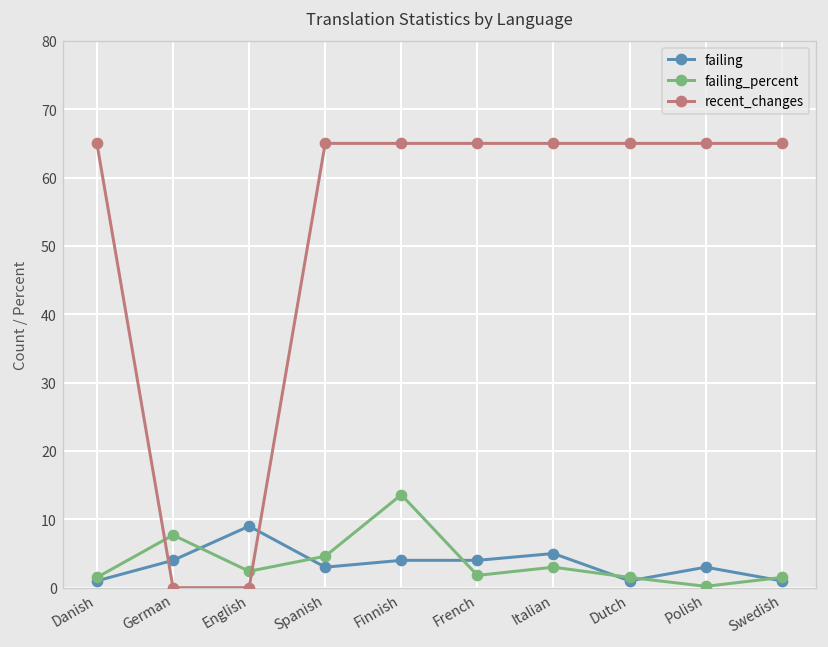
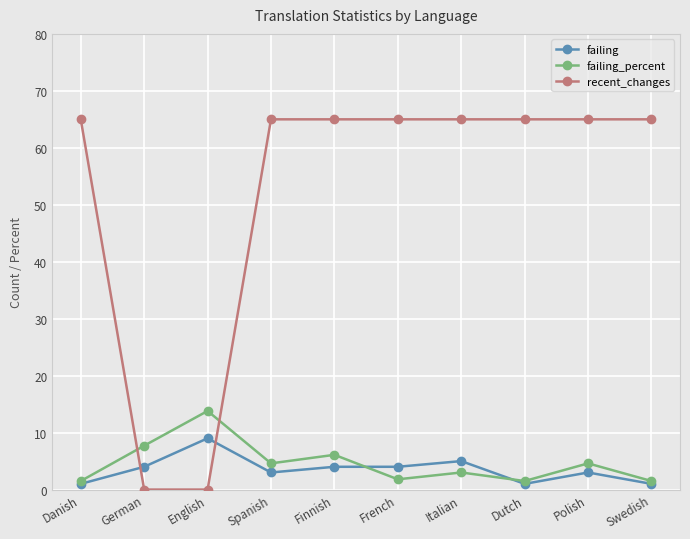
  {
    "failing": {
      "Danish": 1,
      "German": 4,
      "English": 9,
      "Spanish": 3,
      "Finnish": 4,
      "French": 4,
      "Italian": 5,
      "Dutch": 1,
      "Polish": 3,
      "Swedish": 1
    },
    "failing_percent": {
      "Danish": 2,
      "German": 8,
-     "English": 2,
+     "English": 14,
      "Spanish": 5,
-     "Finnish": 14,
+     "Finnish": 6,
      "French": 2,
      "Italian": 3,
      "Dutch": 2,
-     "Polish": 0,
+     "Polish": 5,
      "Swedish": 2
    },
    "recent_changes": {
      "Danish": 65,
      "German": 0,
      "English": 0,
      "Spanish": 65,
      "Finnish": 65,
      "French": 65,
      "Italian": 65,
      "Dutch": 65,
      "Polish": 65,
      "Swedish": 65
    }
  }
